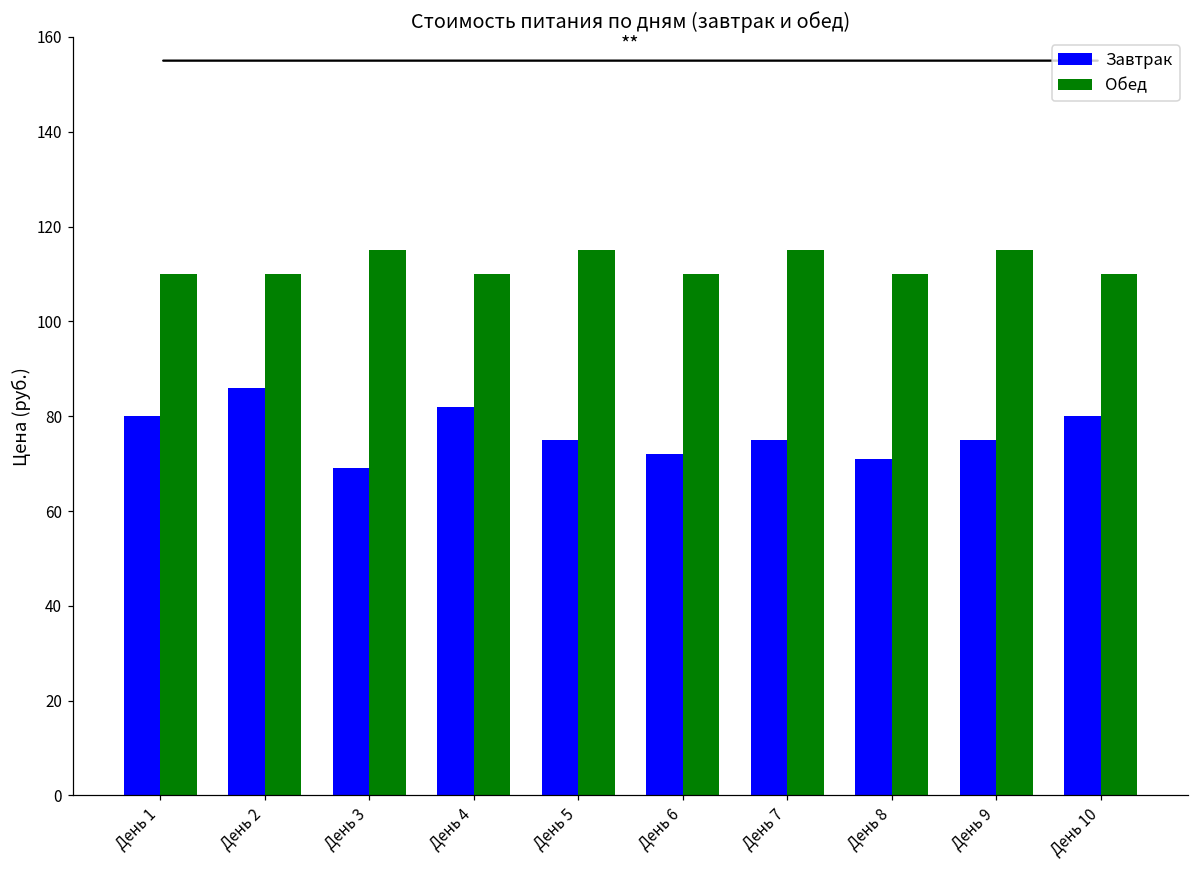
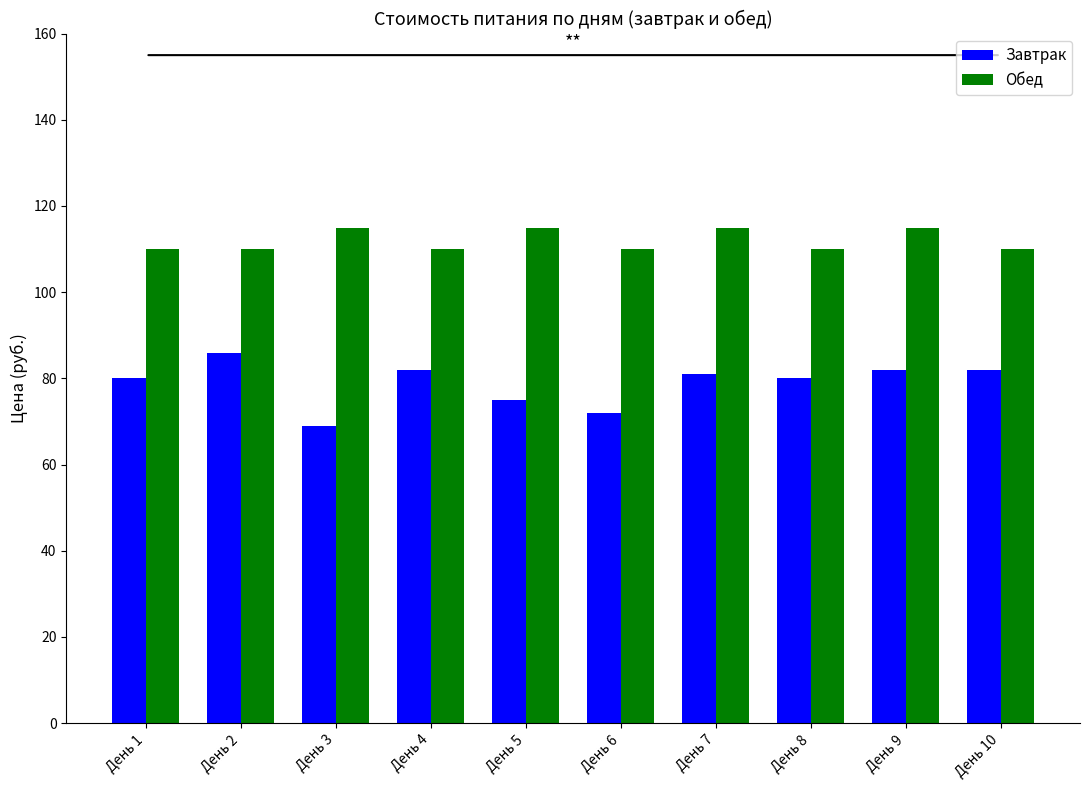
  {
    "Завтрак": {
      "День 1": 80,
      "День 2": 86,
      "День 3": 69,
      "День 4": 82,
      "День 5": 75,
      "День 6": 72,
-     "День 7": 75,
-     "День 8": 71,
-     "День 9": 75,
-     "День 10": 80
+     "День 7": 81,
+     "День 8": 80,
+     "День 9": 82,
+     "День 10": 82
    },
    "Обед": {
      "День 1": 110,
      "День 2": 110,
      "День 3": 115,
      "День 4": 110,
      "День 5": 115,
      "День 6": 110,
      "День 7": 115,
      "День 8": 110,
      "День 9": 115,
      "День 10": 110
    }
  }
